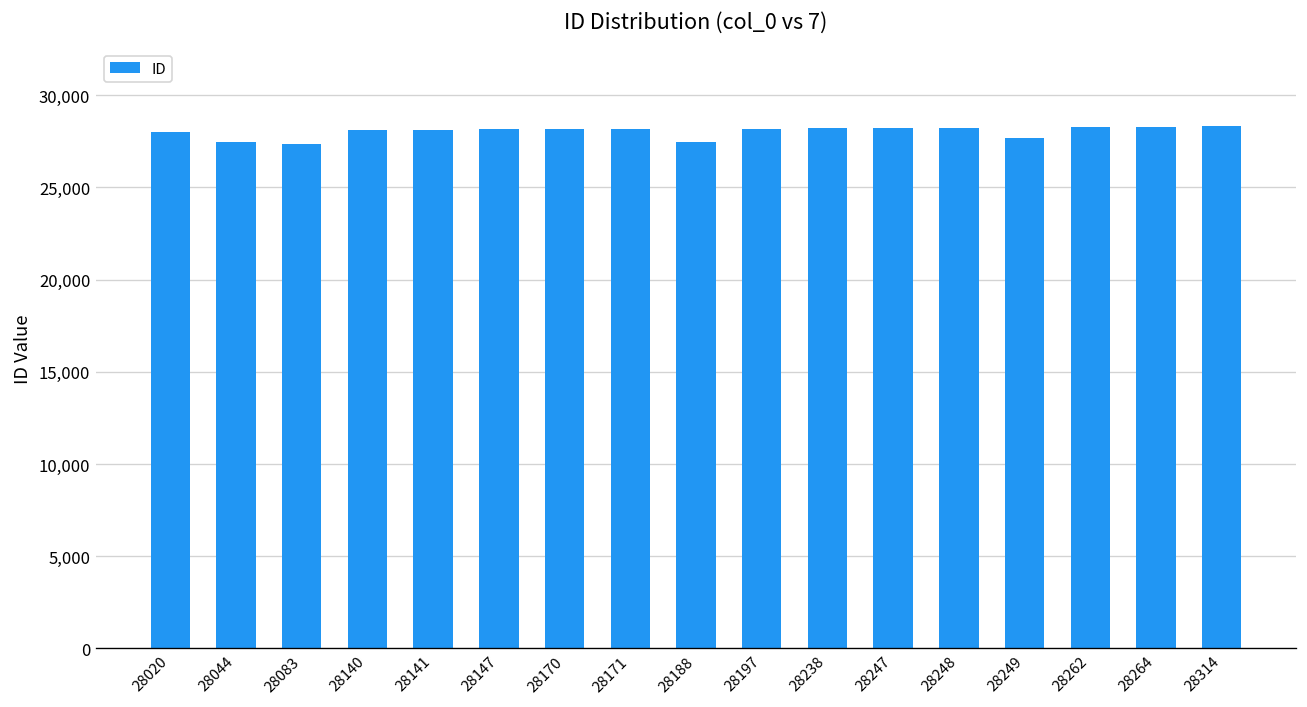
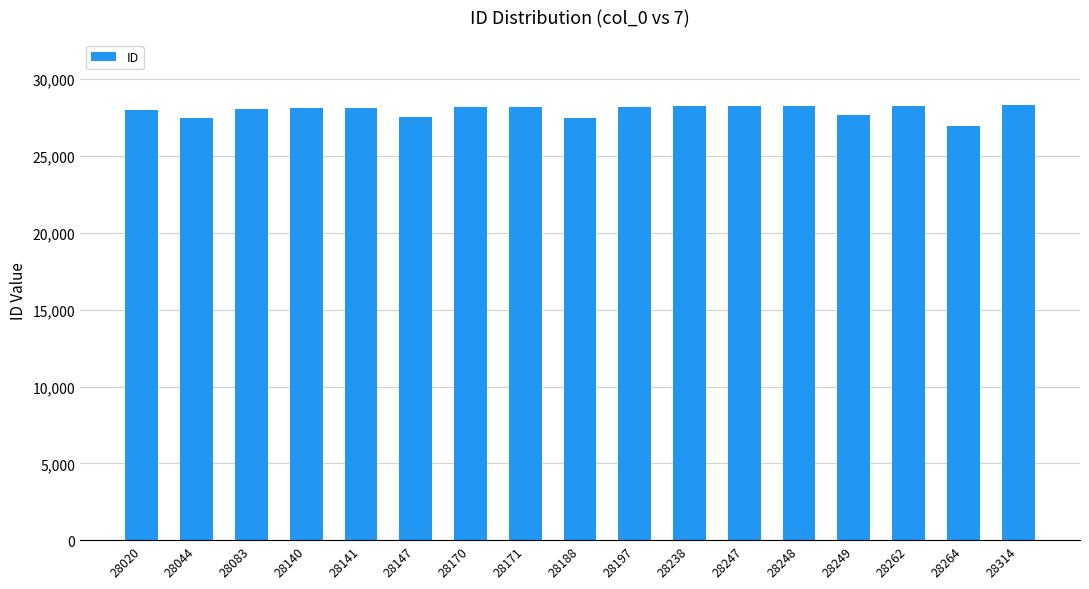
  {
    "28020": "28,000",
    "28044": "27,500",
-   "28083": "27,400",
+   "28083": "28,100",
    "28140": "28,100",
    "28141": "28,100",
-   "28147": "28,100",
+   "28147": "27,600",
    "28170": "28,200",
    "28171": "28,200",
    "28188": "27,500",
    "28197": "28,200",
    "28238": "28,200",
    "28247": "28,200",
    "28248": "28,200",
    "28249": "27,700",
    "28262": "28,300",
-   "28264": "28,300",
+   "28264": "26,900",
    "28314": "28,300"
  }
